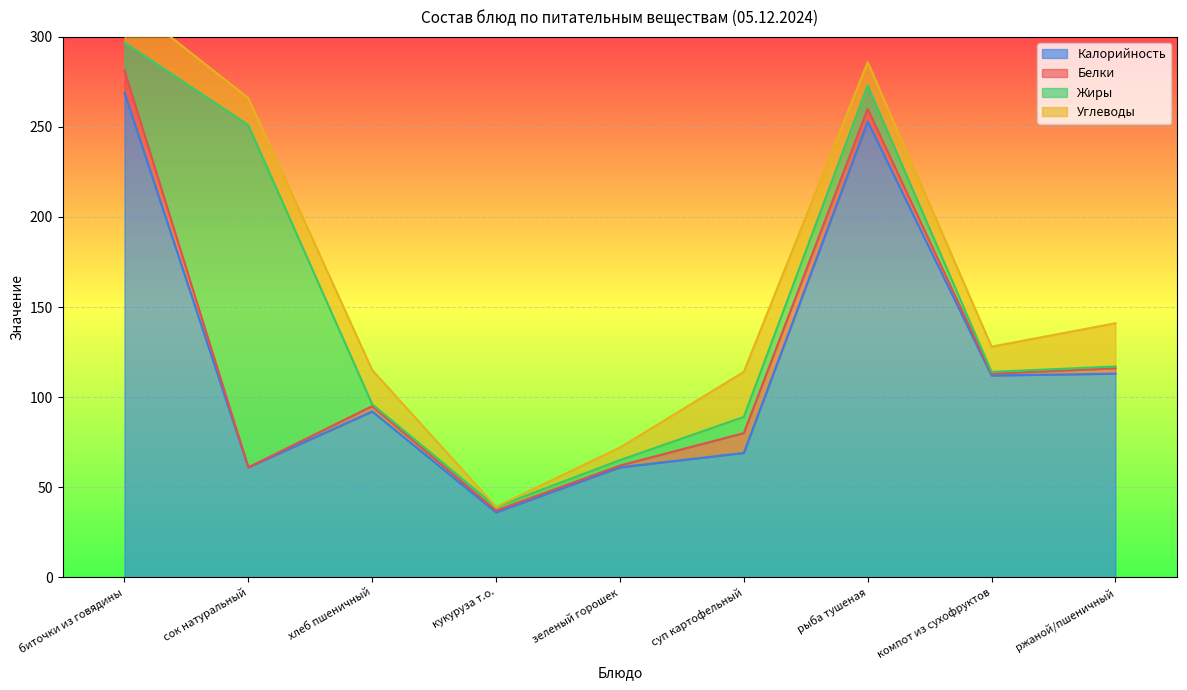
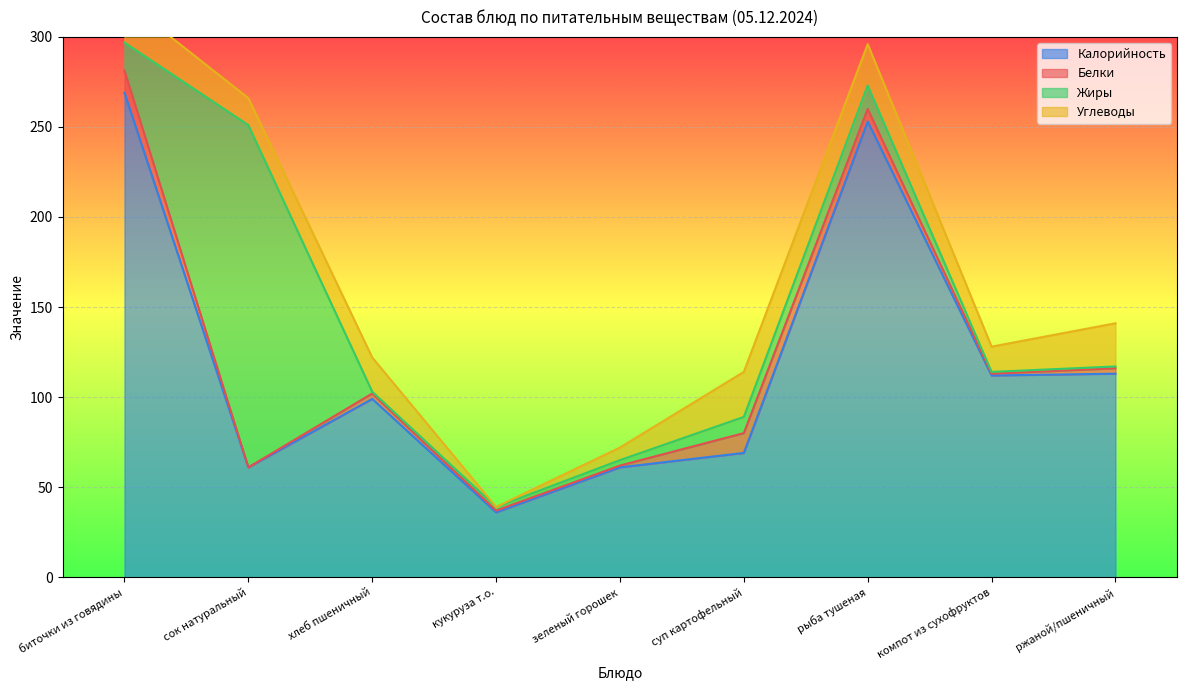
  {
    "Калорийность": {
      "биточки из говядины": 269,
-     "хлеб пшеничный": 92,
+     "хлеб пшеничный": 99,
      "суп картофельный": 69,
      "рыба тушеная": 253,
      "ржаной/пшеничный": 113
    },
    "Белки": {
      "биточки из говядины": 12,
      "суп картофельный": 11,
      "рыба тушеная": 7
    },
    "Жиры": {
      "биточки из говядины": 15,
      "сок натуральный": 190,
      "зеленый горошек": 3,
      "суп картофельный": 9,
      "рыба тушеная": 13
    },
    "Углеводы": {
      "сок натуральный": 15,
      "хлеб пшеничный": 19,
      "зеленый горошек": 7,
      "суп картофельный": 25,
-     "рыба тушеная": 13,
+     "рыба тушеная": 23,
      "компот из сухофруктов": 14,
      "ржаной/пшеничный": 24
    }
  }
